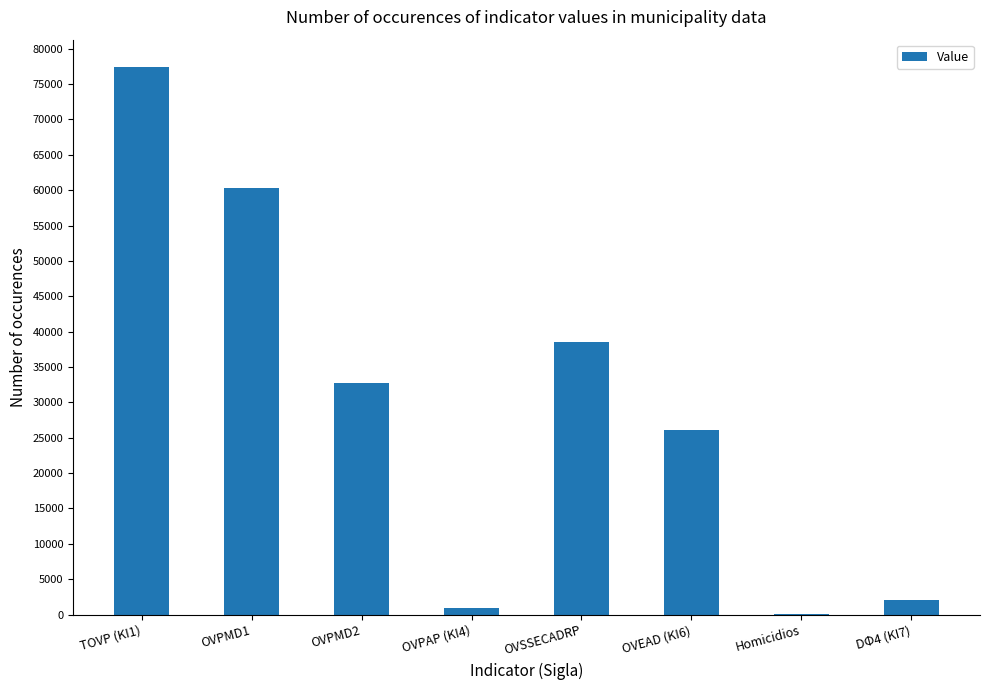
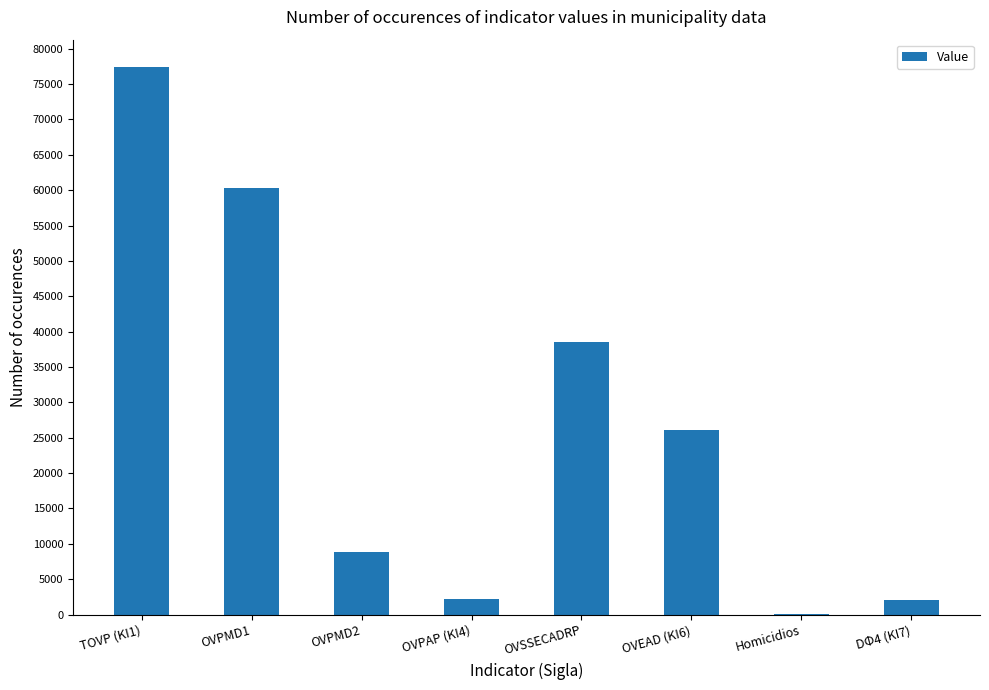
  {
    "TOVP (KI1)": 77000,
    "OVPMD1": 60000,
-   "OVPMD2": 33000,
-   "OVPAP (KI4)": 1000,
+   "OVPMD2": 9000,
+   "OVPAP (KI4)": 2000,
    "OVSSECADRP": 38000,
    "OVEAD (KI6)": 26000,
    "DΦ4 (KI7)": 2000
  }
